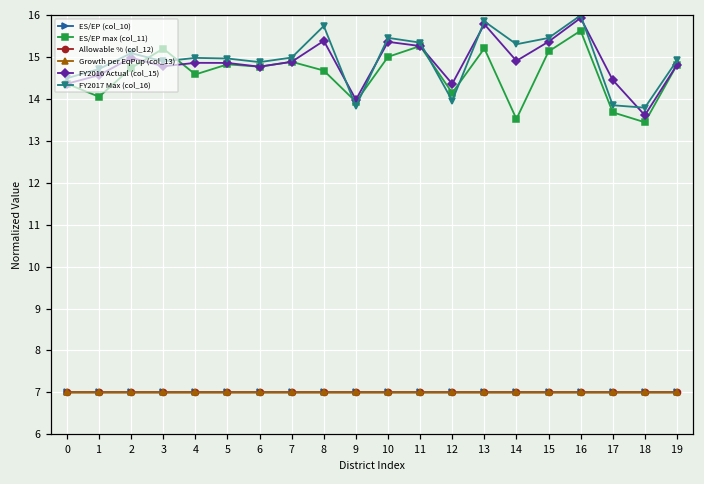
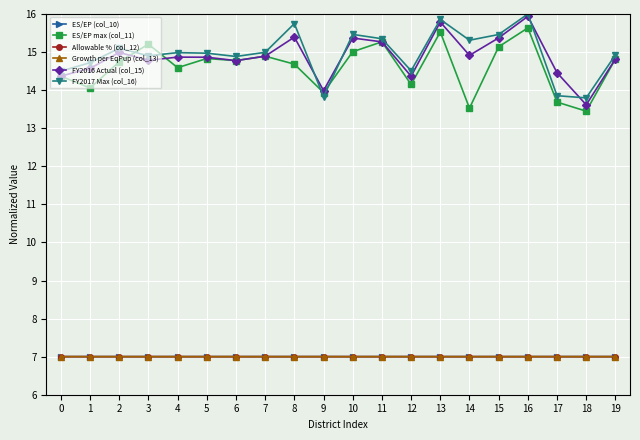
  {
    "Growth per EqPup (col_13)": {
      "0": 7.0,
      "1": 7.0,
      "2": 7.0,
      "3": 7.0,
      "4": 7.0,
      "5": 7.0,
      "6": 7.0,
      "7": 7.0,
      "8": 7.0,
      "9": 7.0,
      "10": 7.0,
      "11": 7.0,
      "12": 7.0,
      "13": 7.0,
      "14": 7.0,
      "15": 7.0,
      "16": 7.0,
      "17": 7.0,
      "18": 7.0,
      "19": 7.0
    },
    "ES/EP max (col_11)": {
      "4": 14.6,
      "8": 14.7,
      "10": 15.0,
      "12": 14.1,
-     "13": 15.2,
+     "13": 15.5,
      "14": 13.5,
      "15": 15.1,
      "16": 15.6,
      "17": 13.7,
      "18": 13.4
    },
    "FY2016 Actual (col_15)": {
      "4": 14.9,
      "8": 15.4,
      "10": 15.4,
      "12": 14.4,
      "13": 15.8,
      "14": 14.9,
      "15": 15.4,
      "17": 14.5,
      "18": 13.6
    },
    "FY2017 Max (col_16)": {
      "4": 15.0,
      "5": 15.0,
      "6": 14.9,
      "7": 15.0,
      "8": 15.7,
      "9": 13.8,
      "10": 15.5,
      "11": 15.4,
-     "12": 14.0,
+     "12": 14.5,
      "13": 15.9,
      "14": 15.3,
      "15": 15.5,
      "17": 13.9,
      "18": 13.8,
      "19": 14.9
    }
  }
